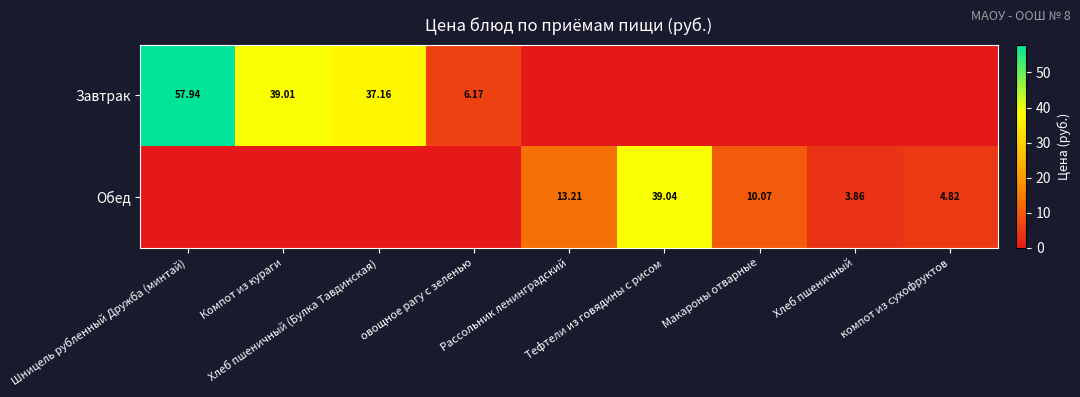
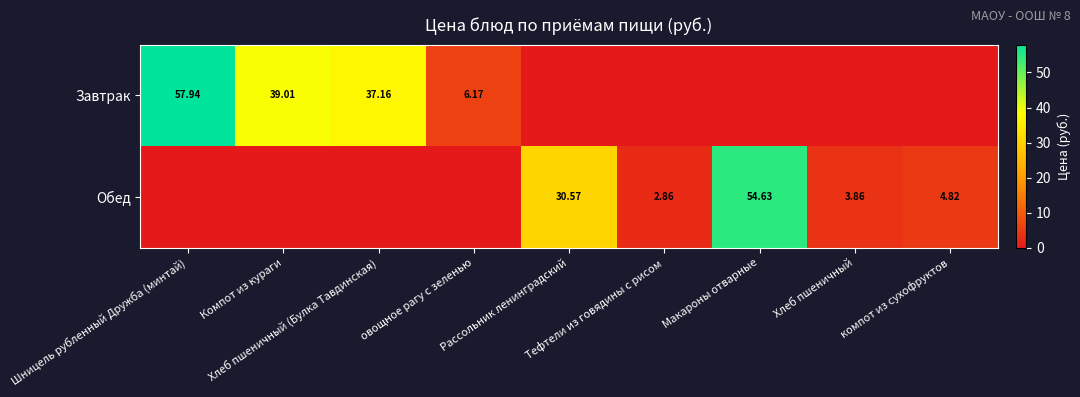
  {
    "Завтрак": {
      "Шницель рубленный Дружба (минтай)": 57.94,
      "Компот из кураги": 39.01,
      "Хлеб пшеничный (Булка Тавдинская)": 37.16,
      "овощное рагу с зеленью": 6.17
    },
    "Обед": {
-     "Рассольник ленинградский": 13.21,
-     "Тефтели из говядины с рисом": 39.04,
-     "Макароны отварные": 10.07,
+     "Рассольник ленинградский": 30.57,
+     "Тефтели из говядины с рисом": 2.86,
+     "Макароны отварные": 54.63,
      "Хлеб пшеничный": 3.86,
      "компот из сухофруктов": 4.82
    }
  }
